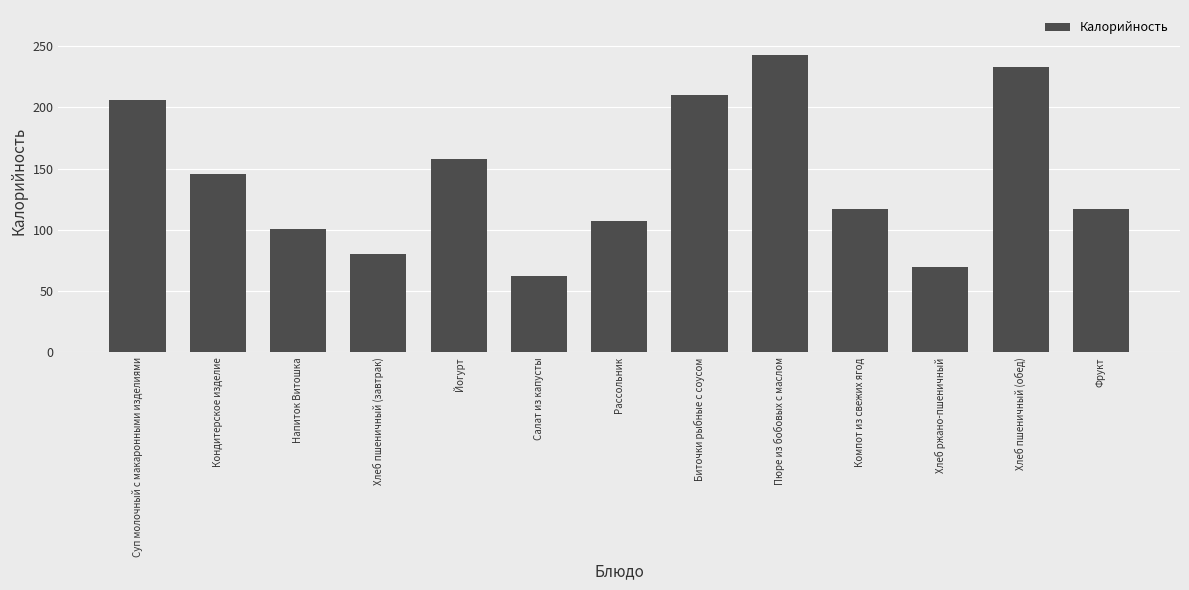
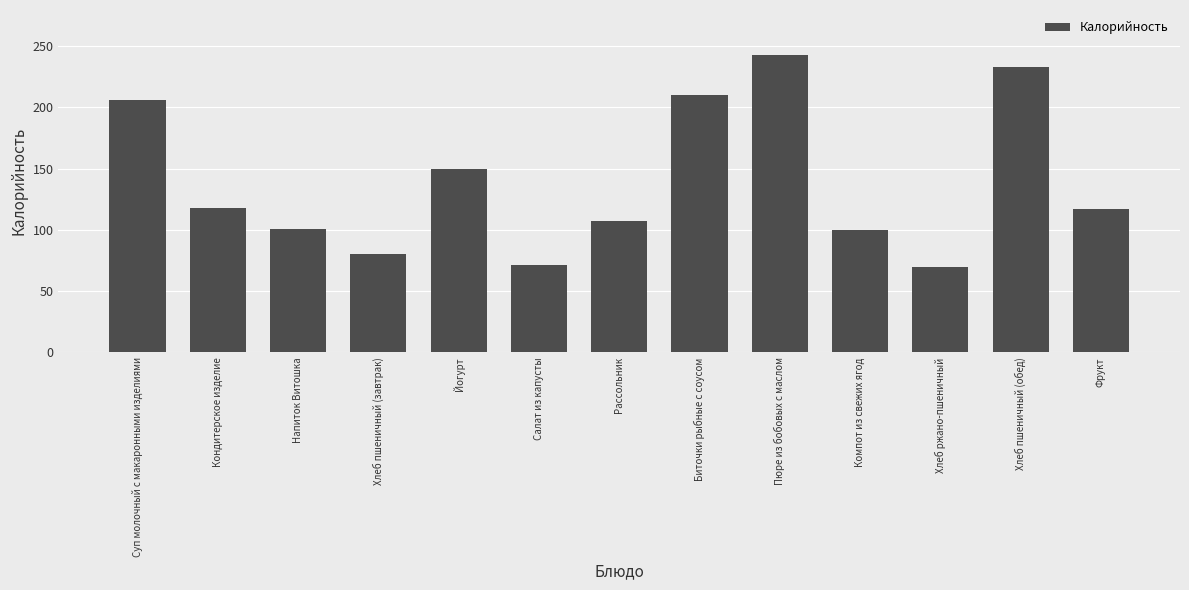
  {
    "Суп молочный с макаронными изделиями": 206,
-   "Кондитерское изделие": 146,
+   "Кондитерское изделие": 118,
    "Напиток Витошка": 101,
    "Хлеб пшеничный (завтрак)": 80,
-   "Йогурт": 158,
-   "Салат из капусты": 62,
+   "Йогурт": 150,
+   "Салат из капусты": 71,
    "Рассольник": 107,
    "Биточки рыбные с соусом": 210,
    "Пюре из бобовых с маслом": 243,
-   "Компот из свежих ягод": 117,
+   "Компот из свежих ягод": 100,
    "Хлеб ржано-пшеничный": 70,
    "Хлеб пшеничный (обед)": 233,
    "Фрукт": 117
  }
